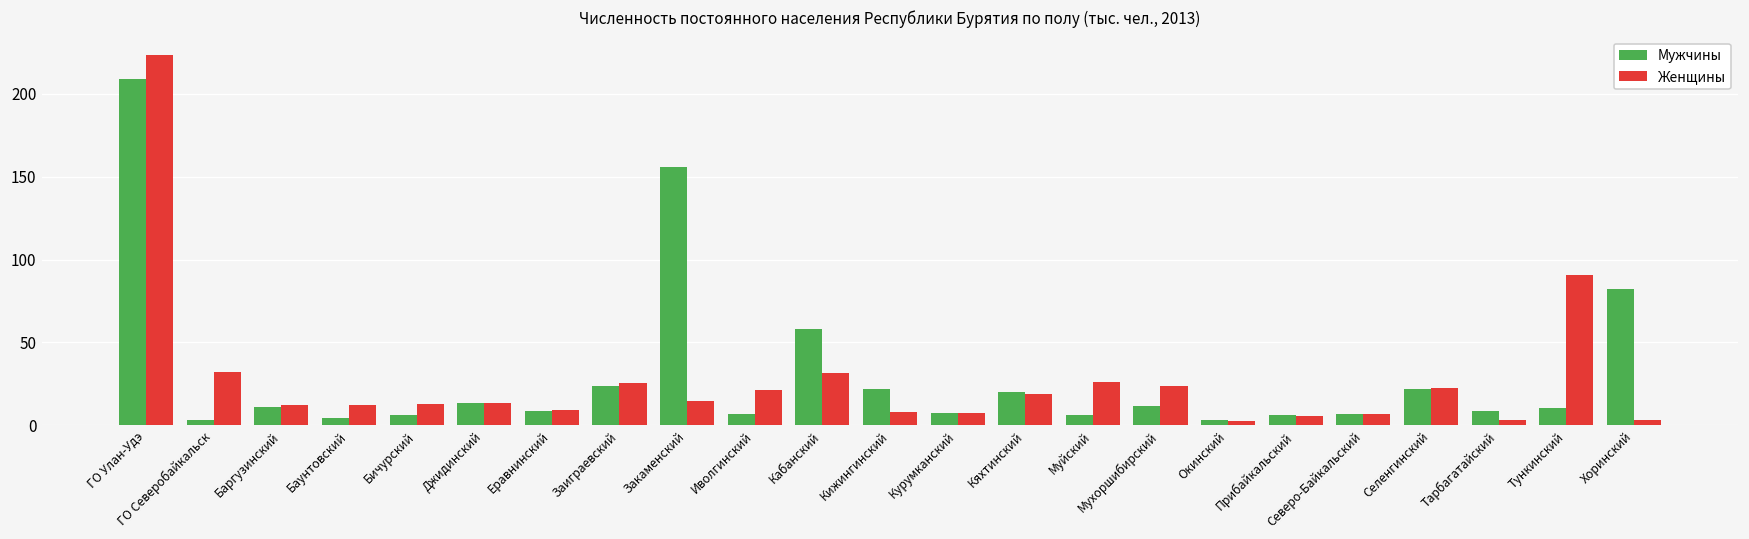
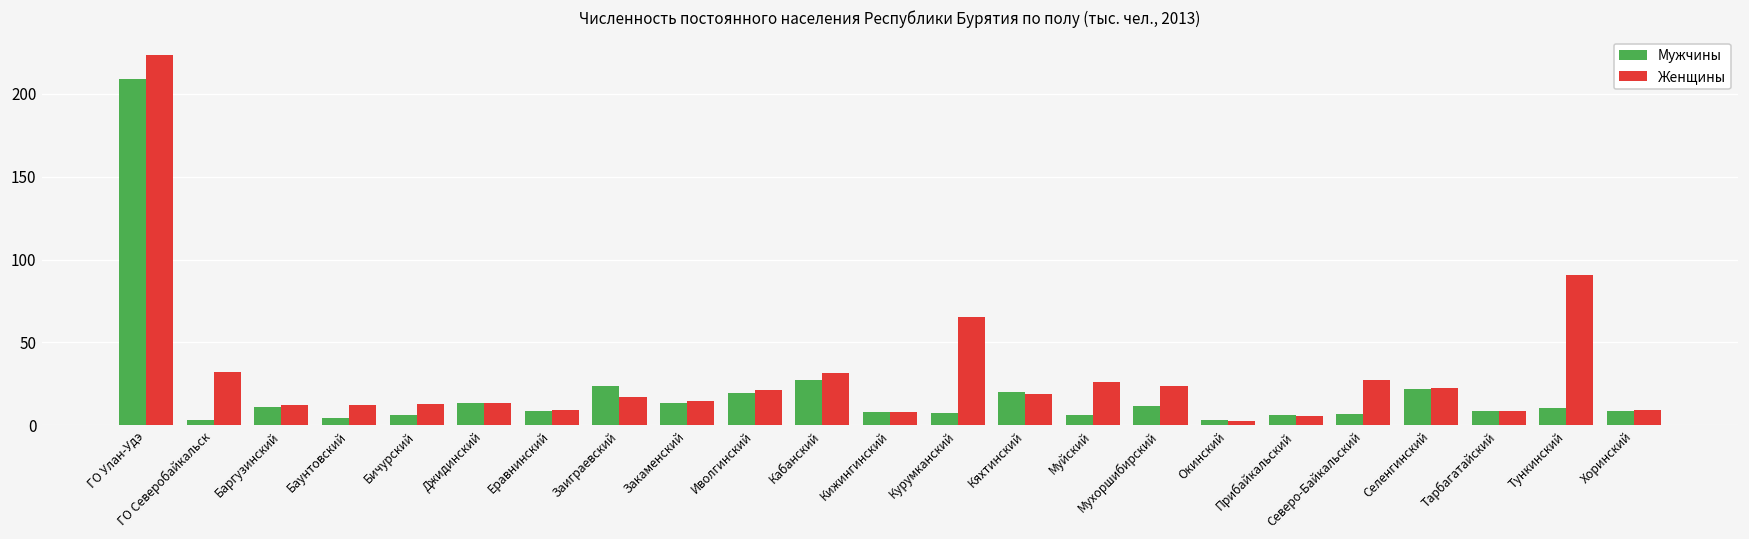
  {
    "Мужчины": {
      "ГО Улан-Удэ": 209,
      "ГО Северобайкальск": 3,
      "Баргузинский": 11,
      "Баунтовский": 4,
      "Бичурский": 6,
      "Джидинский": 14,
      "Еравнинский": 9,
      "Заиграевский": 24,
-     "Закаменский": 156,
-     "Иволгинский": 7,
-     "Кабанский": 58,
-     "Кижингинский": 22,
+     "Закаменский": 13,
+     "Иволгинский": 20,
+     "Кабанский": 27,
+     "Кижингинский": 8,
      "Курумканский": 7,
      "Кяхтинский": 20,
      "Муйский": 6,
      "Мухоршибирский": 12,
      "Окинский": 3,
      "Прибайкальский": 6,
      "Северо-Байкальский": 7,
      "Селенгинский": 22,
      "Тарбагатайский": 8,
      "Тункинский": 11,
-     "Хоринский": 82
+     "Хоринский": 9
    },
    "Женщины": {
      "ГО Улан-Удэ": 223,
      "ГО Северобайкальск": 32,
      "Баргузинский": 12,
      "Баунтовский": 12,
      "Бичурский": 13,
      "Джидинский": 13,
      "Еравнинский": 9,
-     "Заиграевский": 26,
+     "Заиграевский": 17,
      "Закаменский": 14,
      "Иволгинский": 21,
      "Кабанский": 32,
      "Кижингинский": 8,
-     "Курумканский": 8,
+     "Курумканский": 66,
      "Кяхтинский": 19,
      "Муйский": 26,
      "Мухоршибирский": 24,
      "Окинский": 3,
      "Прибайкальский": 5,
-     "Северо-Байкальский": 7,
+     "Северо-Байкальский": 27,
      "Селенгинский": 23,
-     "Тарбагатайский": 3,
+     "Тарбагатайский": 9,
      "Тункинский": 91,
-     "Хоринский": 3
+     "Хоринский": 9
    }
  }
